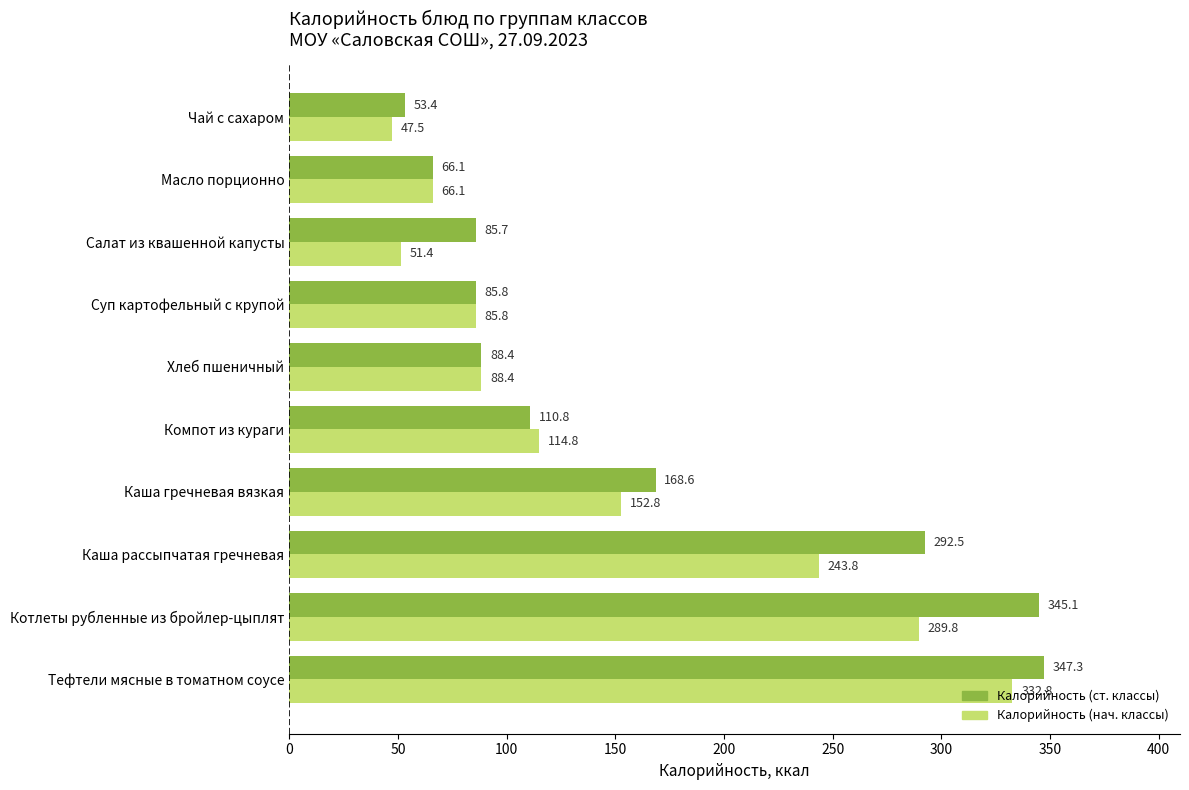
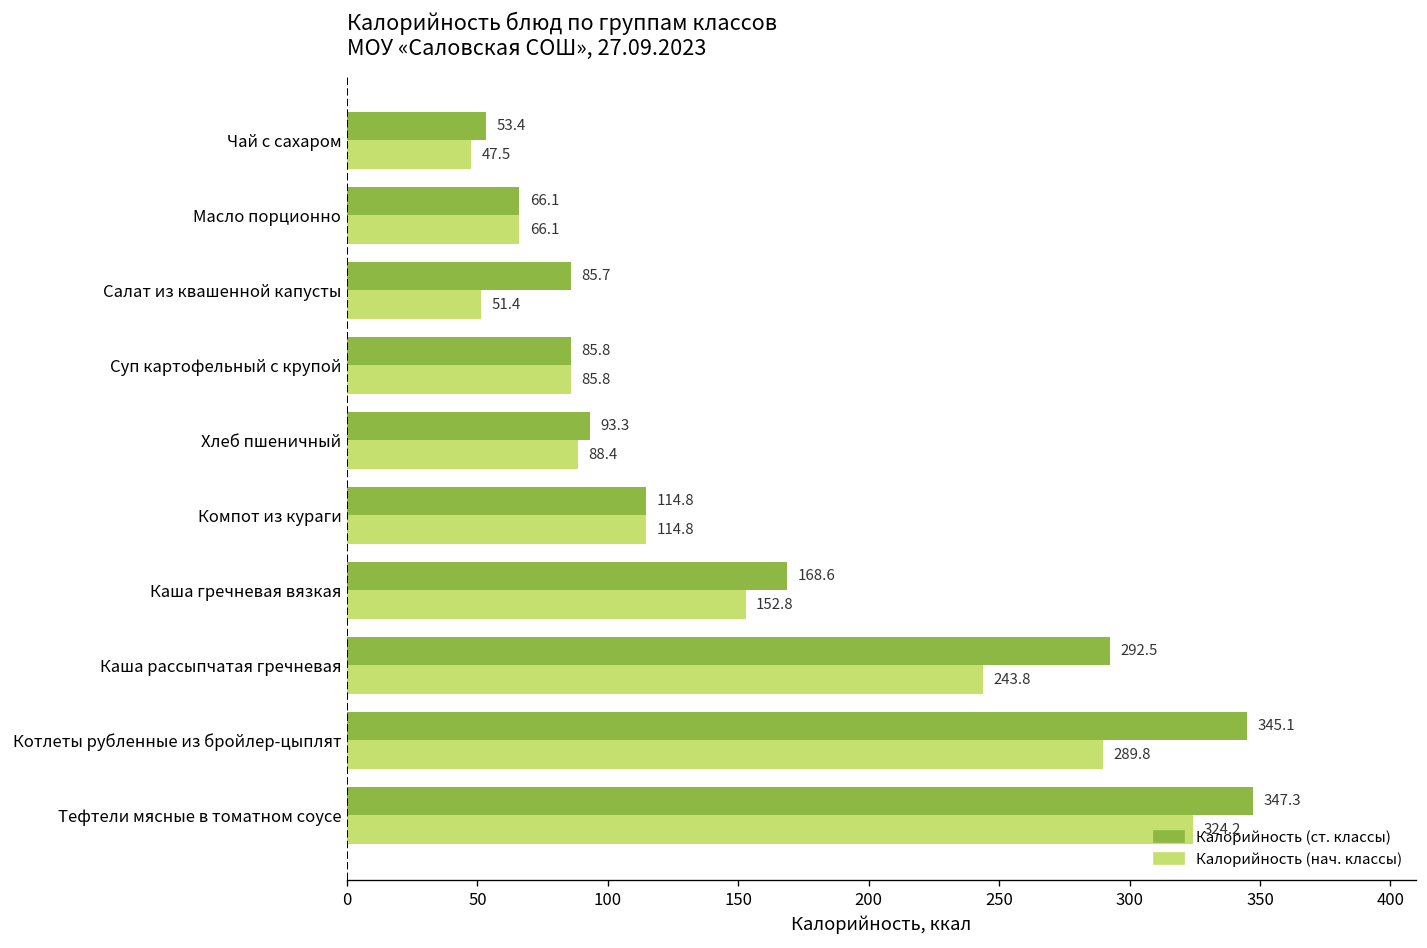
  {
    "Калорийность (ст. классы)": {
      "Чай с сахаром": 53.4,
      "Масло порционно": 66.1,
      "Салат из квашенной капусты": 85.7,
      "Суп картофельный с крупой": 85.8,
-     "Хлеб пшеничный": 88.4,
-     "Компот из кураги": 110.8,
+     "Хлеб пшеничный": 93.3,
+     "Компот из кураги": 114.8,
      "Каша гречневая вязкая": 168.6,
      "Каша рассыпчатая гречневая": 292.5,
      "Котлеты рубленные из бройлер-цыплят": 345.1,
      "Тефтели мясные в томатном соусе": 347.3
    },
    "Калорийность (нач. классы)": {
      "Чай с сахаром": 47.5,
      "Масло порционно": 66.1,
      "Салат из квашенной капусты": 51.4,
      "Суп картофельный с крупой": 85.8,
      "Хлеб пшеничный": 88.4,
      "Компот из кураги": 114.8,
      "Каша гречневая вязкая": 152.8,
      "Каша рассыпчатая гречневая": 243.8,
      "Котлеты рубленные из бройлер-цыплят": 289.8,
-     "Тефтели мясные в томатном соусе": 332.8
+     "Тефтели мясные в томатном соусе": 324.2
    }
  }
